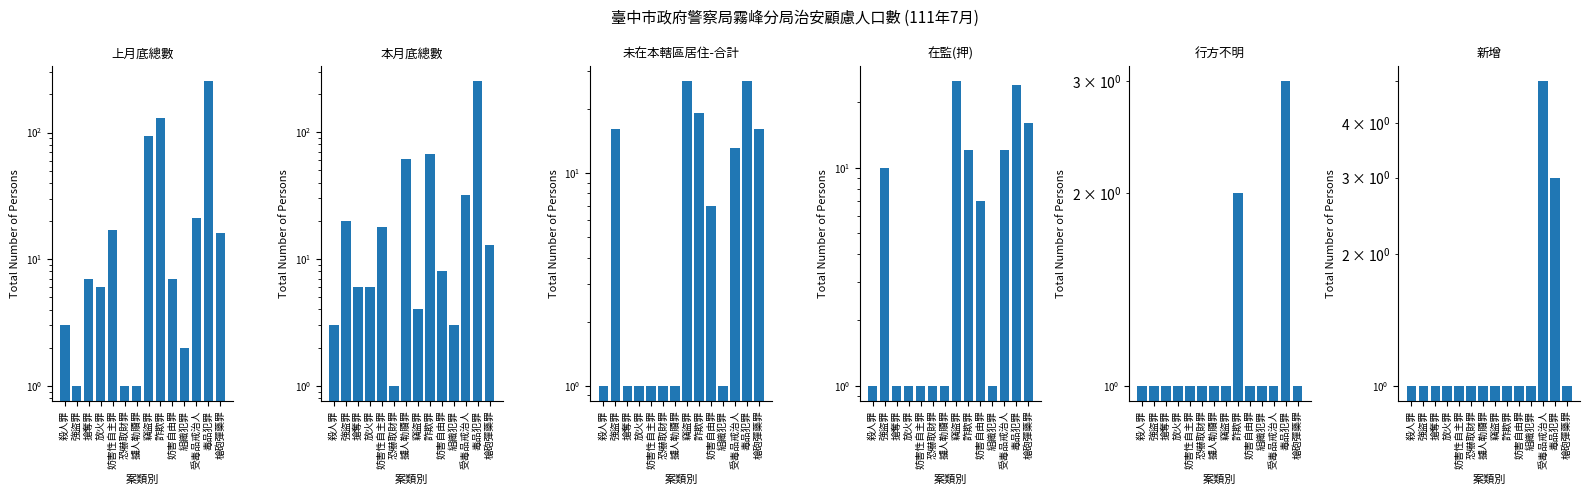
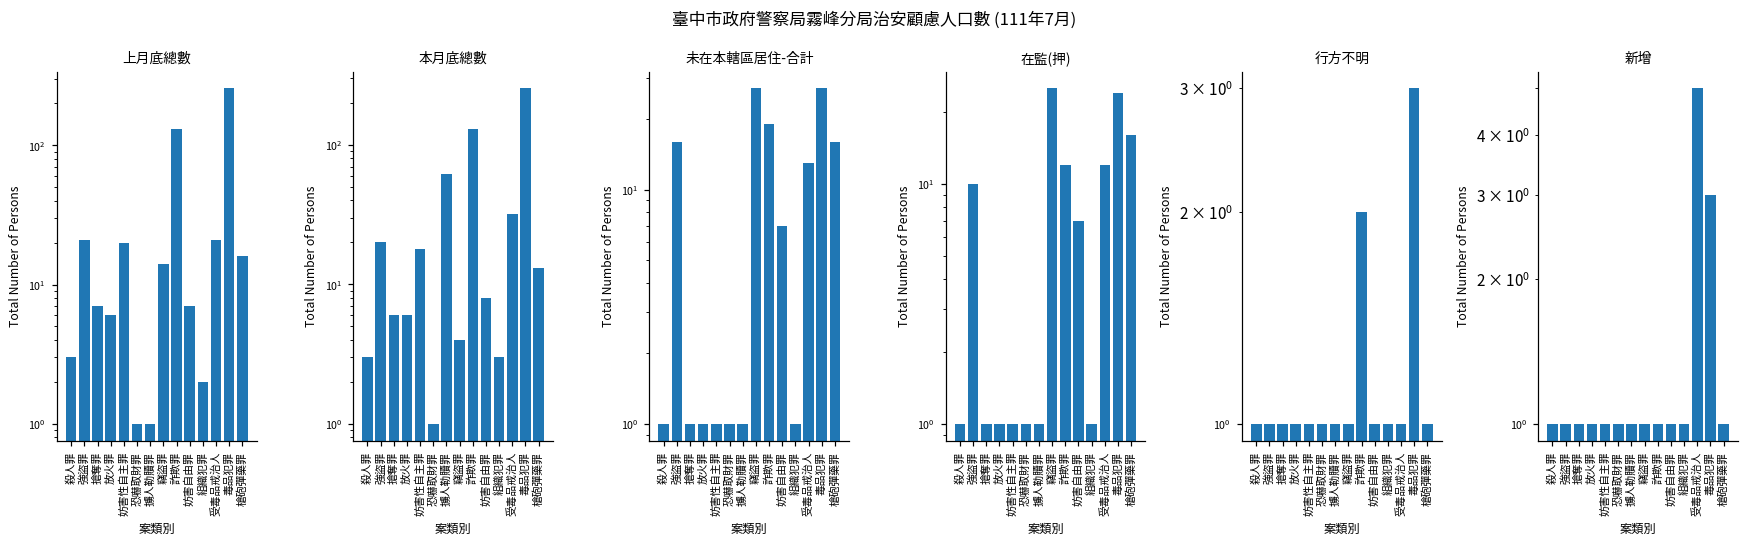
  {
    "上月底總數": {
      "殺人罪": 3,
-     "強盜罪": 1,
+     "強盜罪": 21,
      "搶奪罪": 7,
      "放火罪": 6,
-     "妨害性自主罪": 17,
+     "妨害性自主罪": 20,
      "恐嚇取財罪": 1,
      "擄人勒贖罪": 1,
-     "竊盜罪": 90,
+     "竊盜罪": 14,
      "詐欺罪": 130,
      "妨害自由罪": 7,
      "組織犯罪": 2,
      "受毒品戒治人": 21,
      "毒品犯罪": 260,
      "槍砲彈藥罪": 16
    },
    "本月底總數": {
      "殺人罪": 3,
      "強盜罪": 20,
      "搶奪罪": 6,
      "放火罪": 6,
      "妨害性自主罪": 18,
      "恐嚇取財罪": 1,
      "擄人勒贖罪": 60,
      "竊盜罪": 4,
-     "詐欺罪": 70,
+     "詐欺罪": 130,
      "妨害自由罪": 8,
      "組織犯罪": 3,
      "受毒品戒治人": 32,
      "毒品犯罪": 250,
      "槍砲彈藥罪": 13
    },
    "未在本轄區居住-合計": {
      "殺人罪": 1.0,
      "強盜罪": 16,
      "搶奪罪": 1.0,
      "放火罪": 1.0,
      "妨害性自主罪": 1.0,
      "恐嚇取財罪": 1.0,
      "擄人勒贖罪": 1.0,
      "竊盜罪": 27,
      "詐欺罪": 19,
      "妨害自由罪": 7.0,
      "組織犯罪": 1.0,
      "受毒品戒治人": 13,
      "毒品犯罪": 27,
      "槍砲彈藥罪": 16
    },
    "在監(押)": {
      "殺人罪": 1.0,
      "強盜罪": 10,
      "搶奪罪": 1.0,
      "放火罪": 1.0,
      "妨害性自主罪": 1.0,
      "恐嚇取財罪": 1.0,
      "擄人勒贖罪": 1.0,
      "竊盜罪": 25,
      "詐欺罪": 12,
      "妨害自由罪": 7.0,
      "組織犯罪": 1.0,
      "受毒品戒治人": 12,
      "毒品犯罪": 24,
      "槍砲彈藥罪": 16
    }
  }
